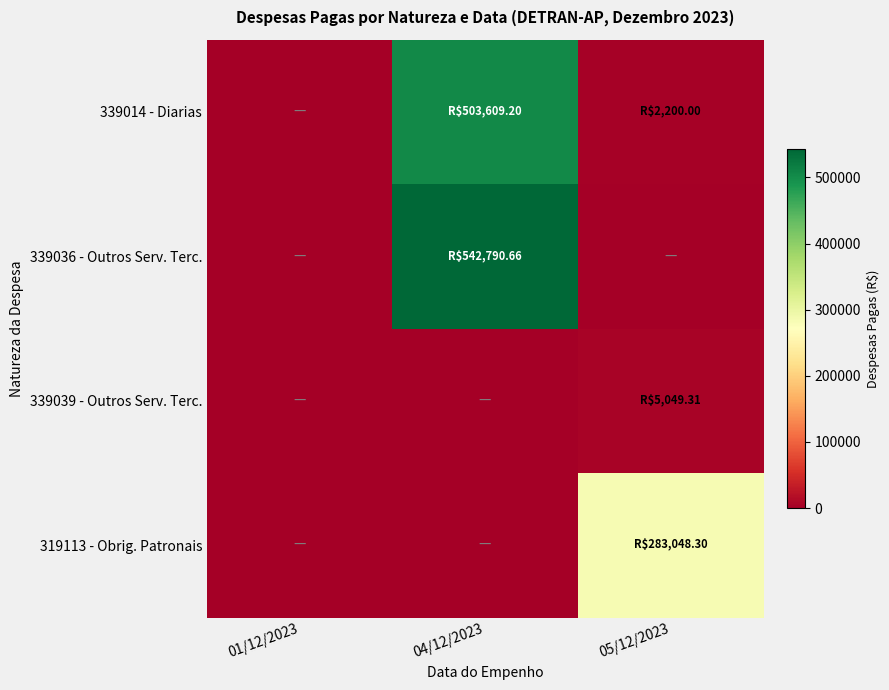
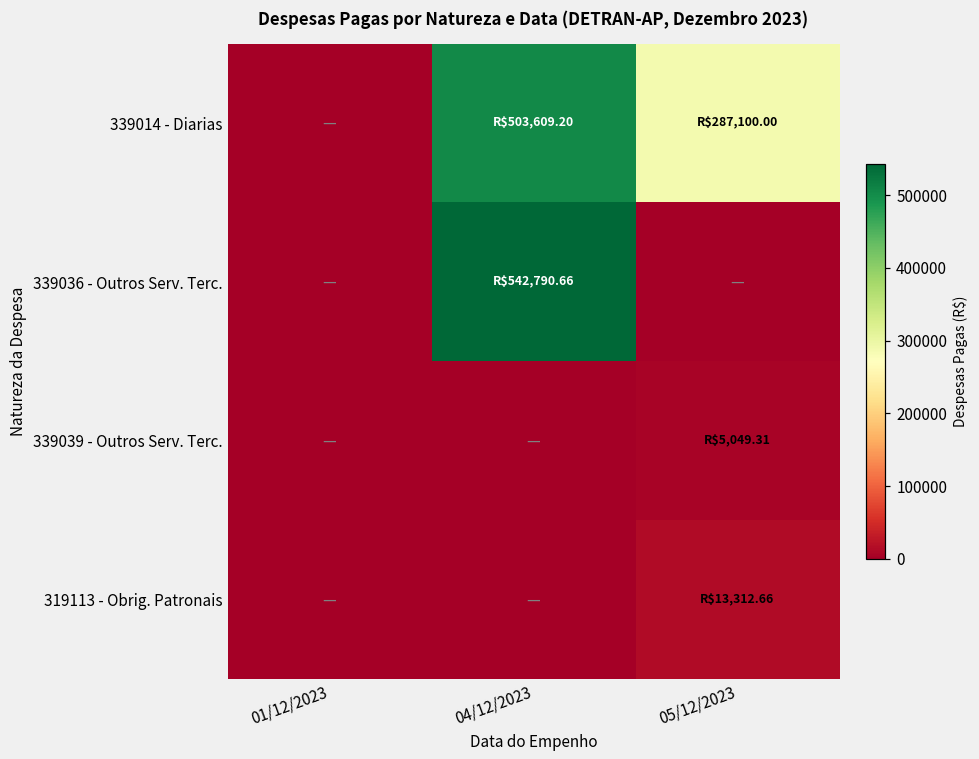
  {
    "339014 - Diarias": {
      "04/12/2023": "$503,609.20",
-     "05/12/2023": "$2,200.00"
+     "05/12/2023": "$287,100.00"
    },
    "339036 - Outros Serv. Terc.": {
      "04/12/2023": "$542,790.66"
    },
    "339039 - Outros Serv. Terc.": {
      "05/12/2023": "$5,049.31"
    },
    "319113 - Obrig. Patronais": {
-     "05/12/2023": "$283,048.30"
+     "05/12/2023": "$13,312.66"
    }
  }
